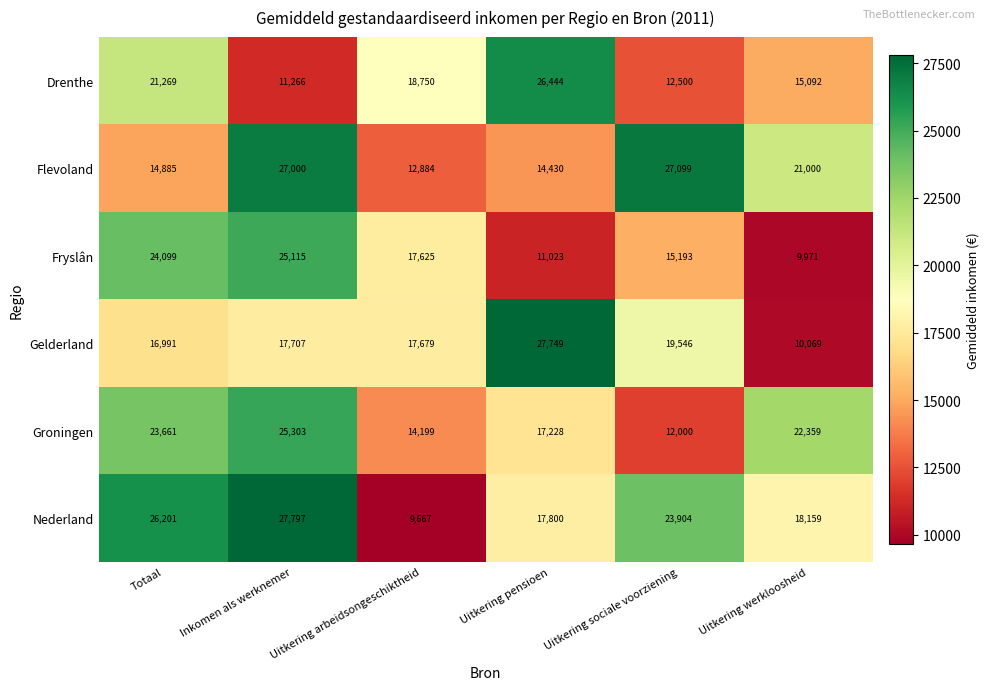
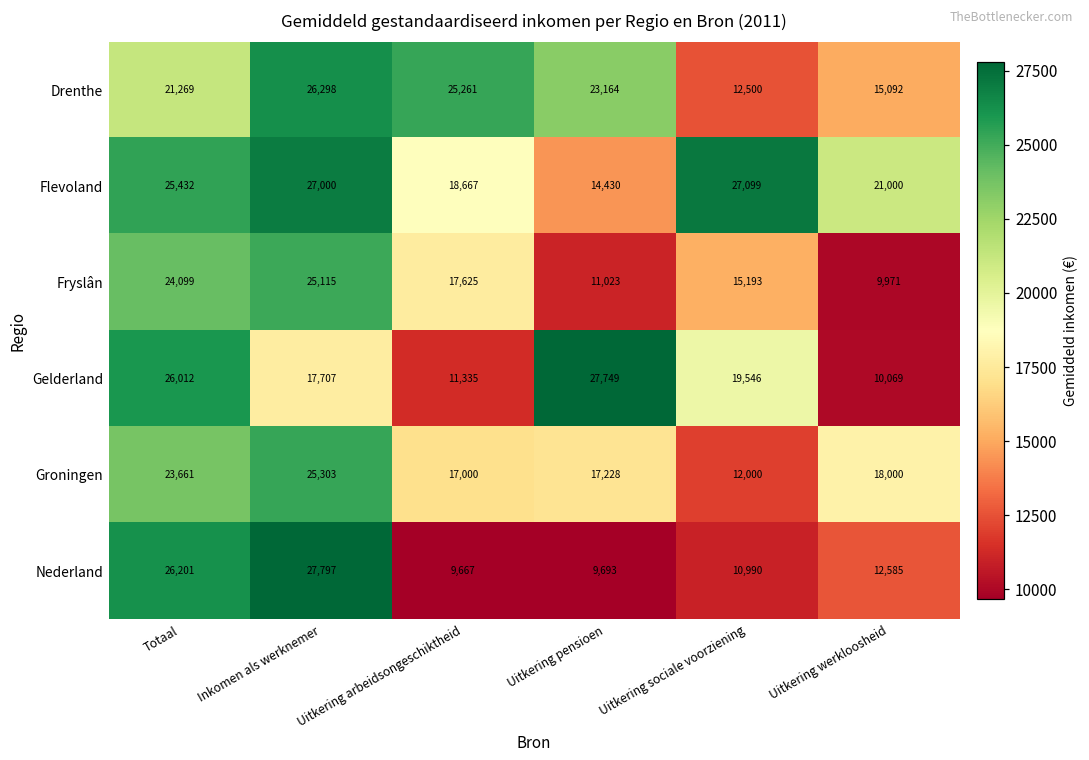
  {
    "Drenthe": {
      "Totaal": "21,269",
-     "Inkomen als werknemer": "11,266",
-     "Uitkering arbeidsongeschiktheid": "18,750",
-     "Uitkering pensioen": "26,444",
+     "Inkomen als werknemer": "26,298",
+     "Uitkering arbeidsongeschiktheid": "25,261",
+     "Uitkering pensioen": "23,164",
      "Uitkering sociale voorziening": "12,500",
      "Uitkering werkloosheid": "15,092"
    },
    "Flevoland": {
-     "Totaal": "14,885",
+     "Totaal": "25,432",
      "Inkomen als werknemer": "27,000",
-     "Uitkering arbeidsongeschiktheid": "12,884",
+     "Uitkering arbeidsongeschiktheid": "18,667",
      "Uitkering pensioen": "14,430",
      "Uitkering sociale voorziening": "27,099",
      "Uitkering werkloosheid": "21,000"
    },
    "Fryslân": {
      "Totaal": "24,099",
      "Inkomen als werknemer": "25,115",
      "Uitkering arbeidsongeschiktheid": "17,625",
      "Uitkering pensioen": "11,023",
      "Uitkering sociale voorziening": "15,193",
      "Uitkering werkloosheid": "9,971"
    },
    "Gelderland": {
-     "Totaal": "16,991",
+     "Totaal": "26,012",
      "Inkomen als werknemer": "17,707",
-     "Uitkering arbeidsongeschiktheid": "17,679",
+     "Uitkering arbeidsongeschiktheid": "11,335",
      "Uitkering pensioen": "27,749",
      "Uitkering sociale voorziening": "19,546",
      "Uitkering werkloosheid": "10,069"
    },
    "Groningen": {
      "Totaal": "23,661",
      "Inkomen als werknemer": "25,303",
-     "Uitkering arbeidsongeschiktheid": "14,199",
+     "Uitkering arbeidsongeschiktheid": "17,000",
      "Uitkering pensioen": "17,228",
      "Uitkering sociale voorziening": "12,000",
-     "Uitkering werkloosheid": "22,359"
+     "Uitkering werkloosheid": "18,000"
    },
    "Nederland": {
      "Totaal": "26,201",
      "Inkomen als werknemer": "27,797",
      "Uitkering arbeidsongeschiktheid": "9,667",
-     "Uitkering pensioen": "17,800",
-     "Uitkering sociale voorziening": "23,904",
-     "Uitkering werkloosheid": "18,159"
+     "Uitkering pensioen": "9,693",
+     "Uitkering sociale voorziening": "10,990",
+     "Uitkering werkloosheid": "12,585"
    }
  }
